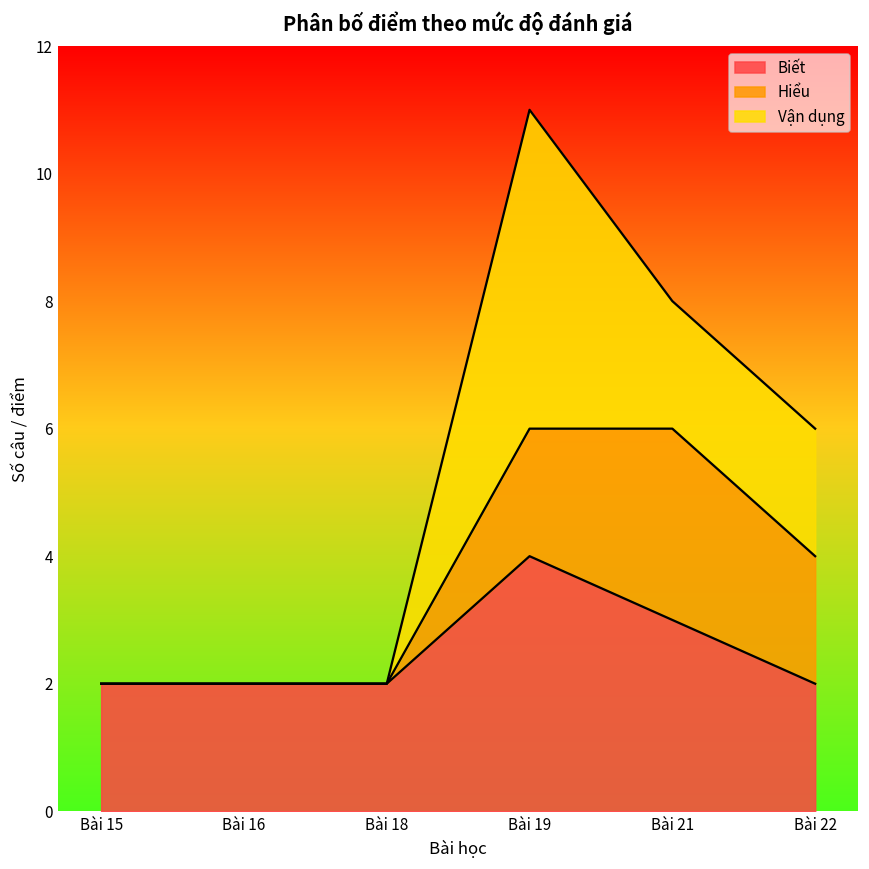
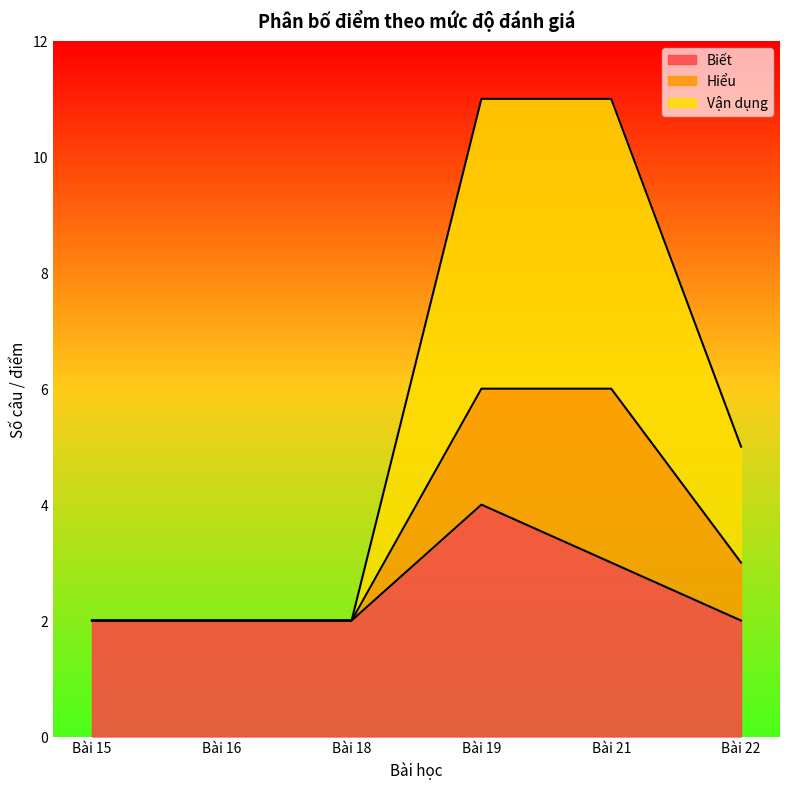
  {
    "Biết": {
      "Bài 19": 4,
      "Bài 21": 3,
      "Bài 22": 2
    },
    "Hiểu": {
      "Bài 19": 2,
      "Bài 21": 3,
-     "Bài 22": 2
+     "Bài 22": 1
    },
    "Vận dụng": {
      "Bài 19": 5,
-     "Bài 21": 2,
+     "Bài 21": 5,
      "Bài 22": 2
    }
  }
